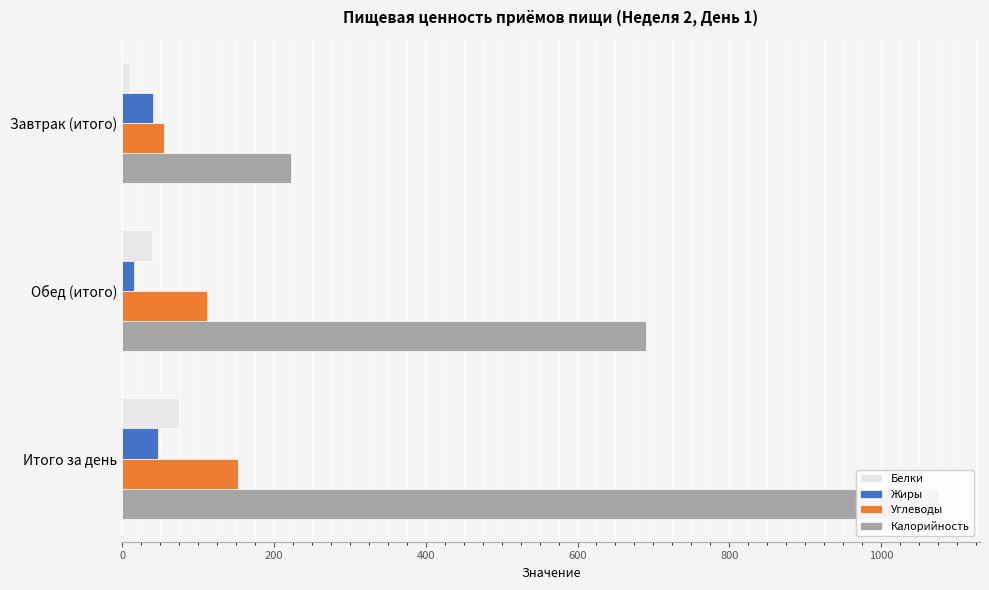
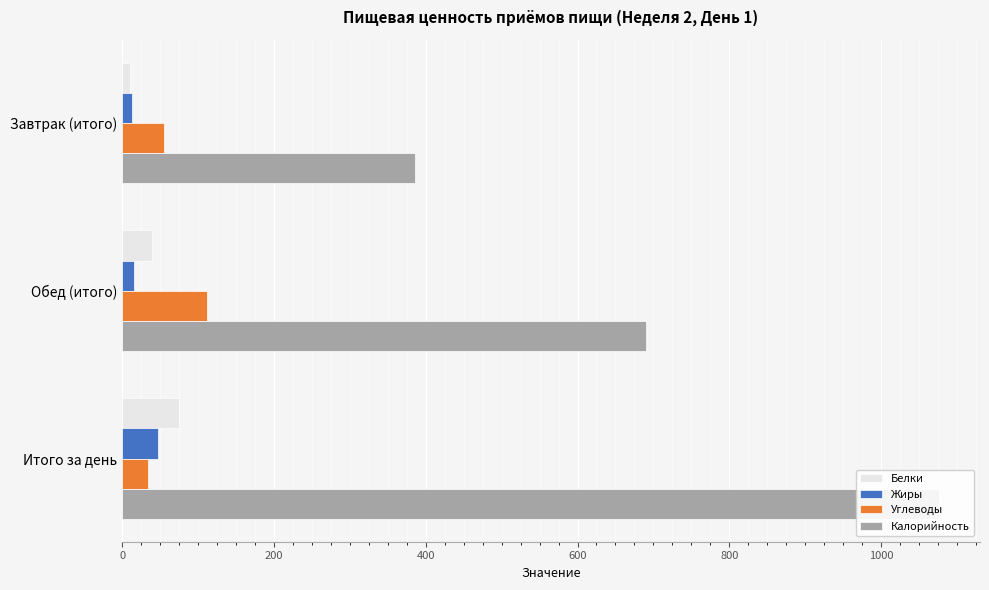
  {
    "Белки": {
      "Завтрак (итого)": 10,
      "Обед (итого)": 40,
      "Итого за день": 80
    },
    "Жиры": {
-     "Завтрак (итого)": 40,
+     "Завтрак (итого)": 10,
      "Обед (итого)": 20,
      "Итого за день": 50
    },
    "Углеводы": {
      "Завтрак (итого)": 60,
      "Обед (итого)": 110,
-     "Итого за день": 150
+     "Итого за день": 30
    },
    "Калорийность": {
-     "Завтрак (итого)": 220,
+     "Завтрак (итого)": 390,
      "Обед (итого)": 690
    }
  }
